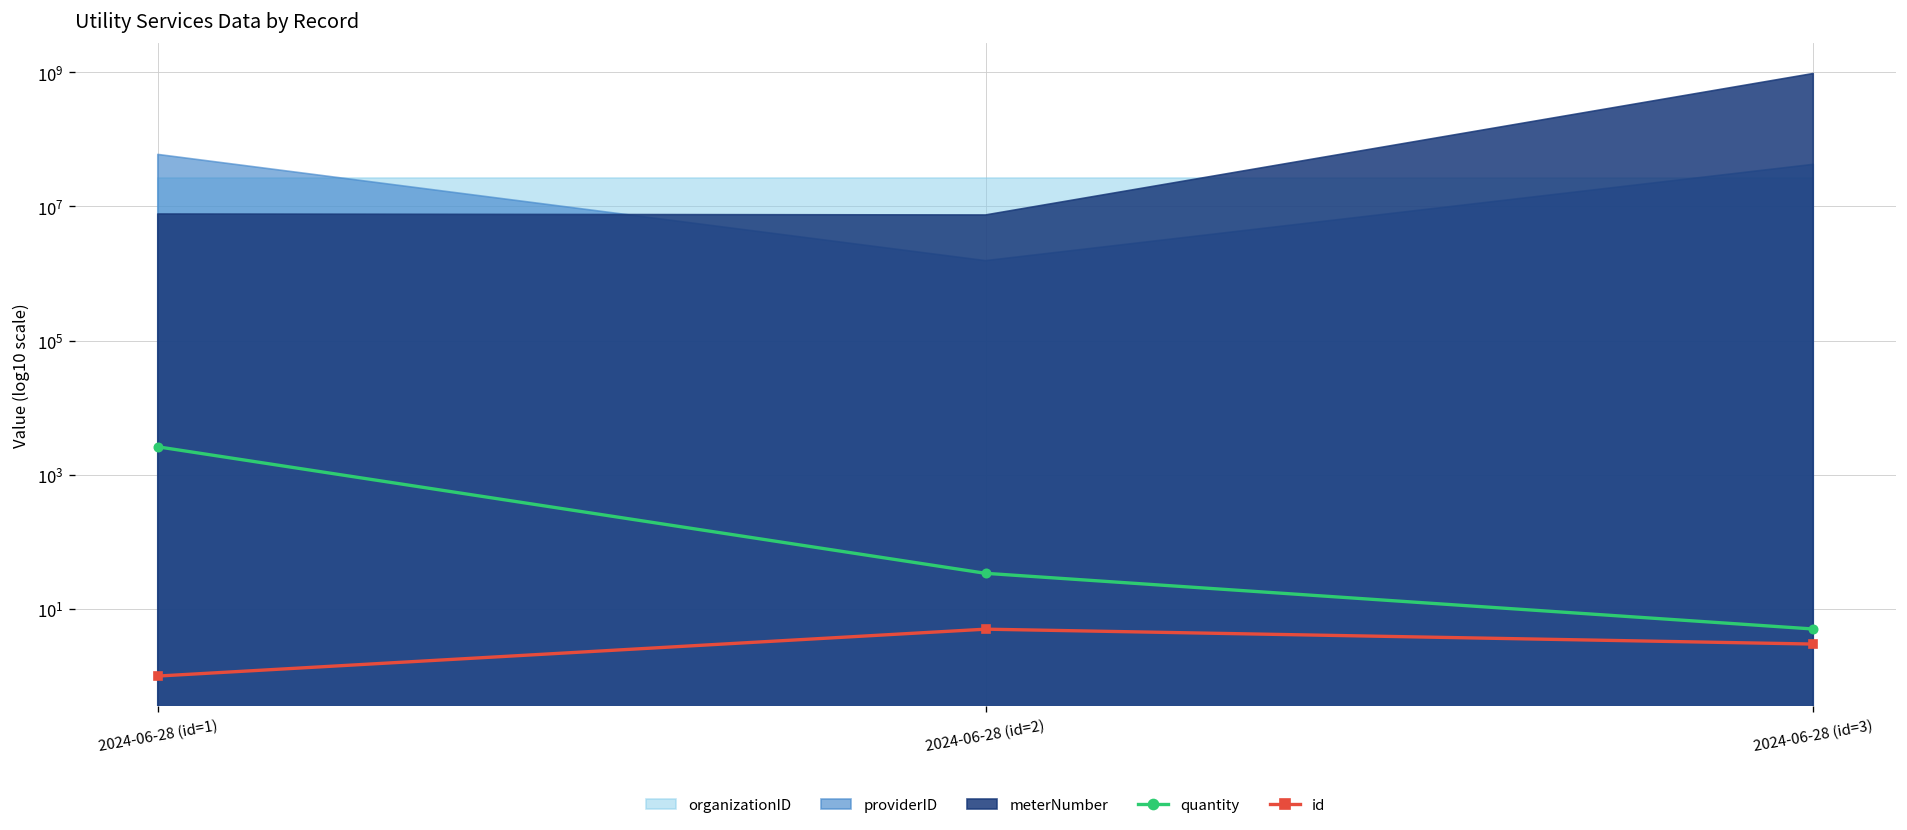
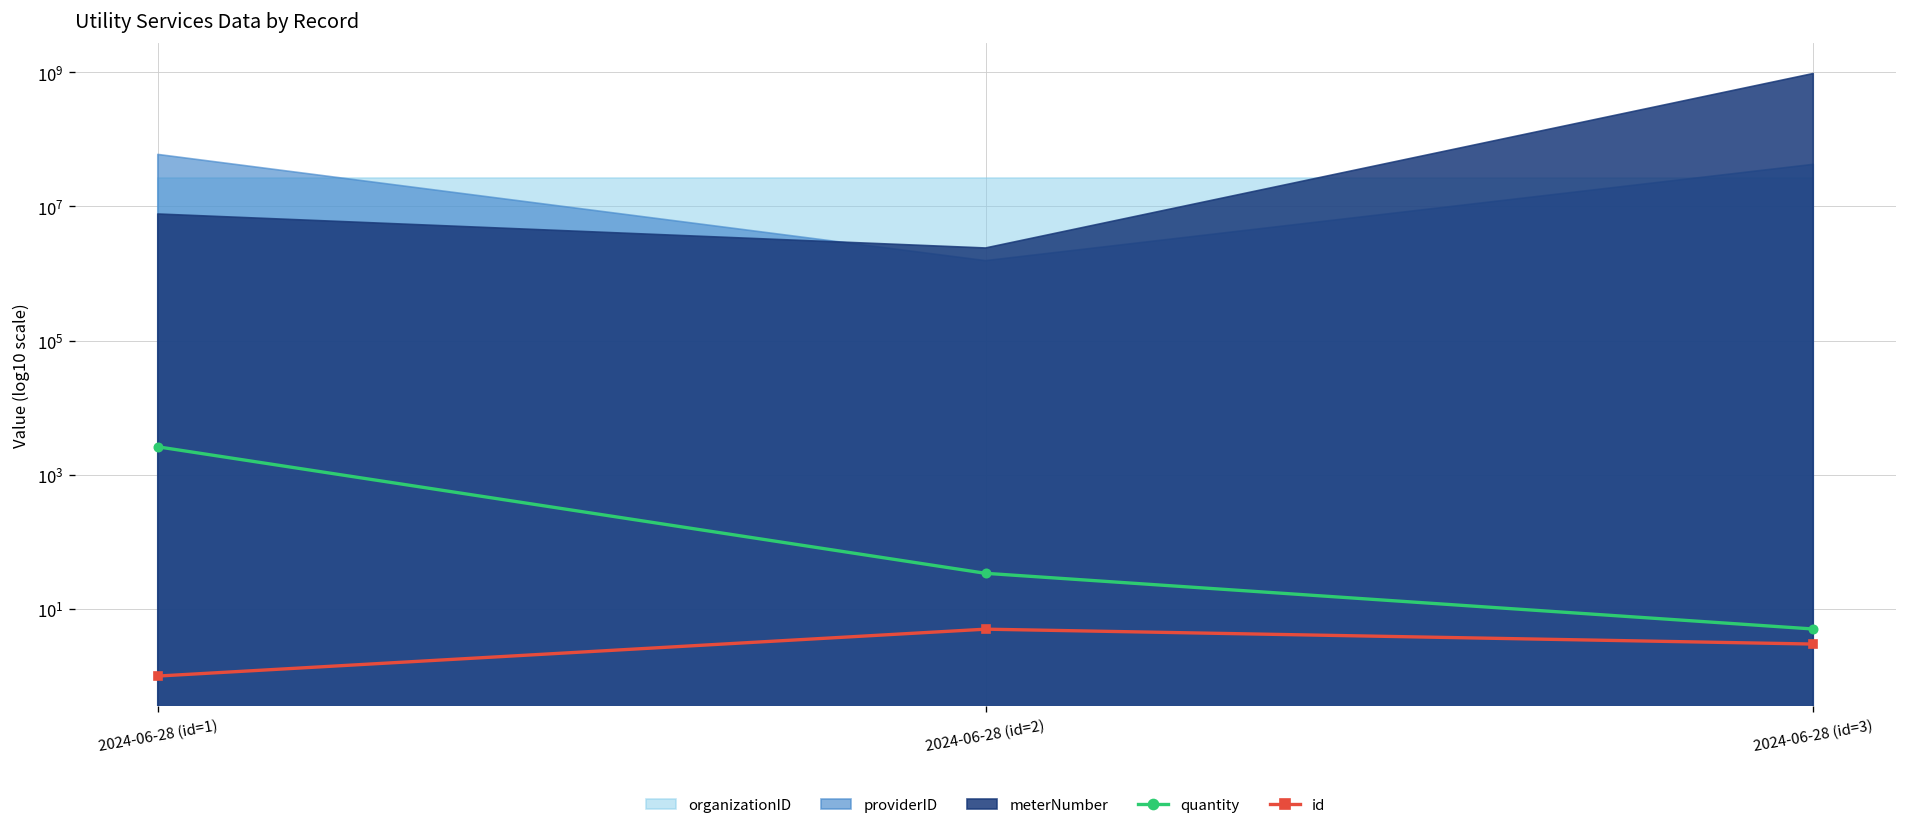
  {
    "quantity": {
      "2024-06-28 (id=1)": 3000,
      "2024-06-28 (id=2)": 30,
      "2024-06-28 (id=3)": 5
    },
    "organizationID": {
      "2024-06-28 (id=1)": 30000000,
      "2024-06-28 (id=2)": 30000000,
      "2024-06-28 (id=3)": 30000000
    },
    "id": {
      "2024-06-28 (id=1)": 1,
      "2024-06-28 (id=2)": 5,
      "2024-06-28 (id=3)": 3
    },
    "providerID": {
      "2024-06-28 (id=1)": 60000000,
      "2024-06-28 (id=2)": 1600000,
      "2024-06-28 (id=3)": 40000000
    },
    "meterNumber": {
      "2024-06-28 (id=1)": 8000000,
-     "2024-06-28 (id=2)": 7000000,
+     "2024-06-28 (id=2)": 2400000,
      "2024-06-28 (id=3)": 1000000000
    }
  }
